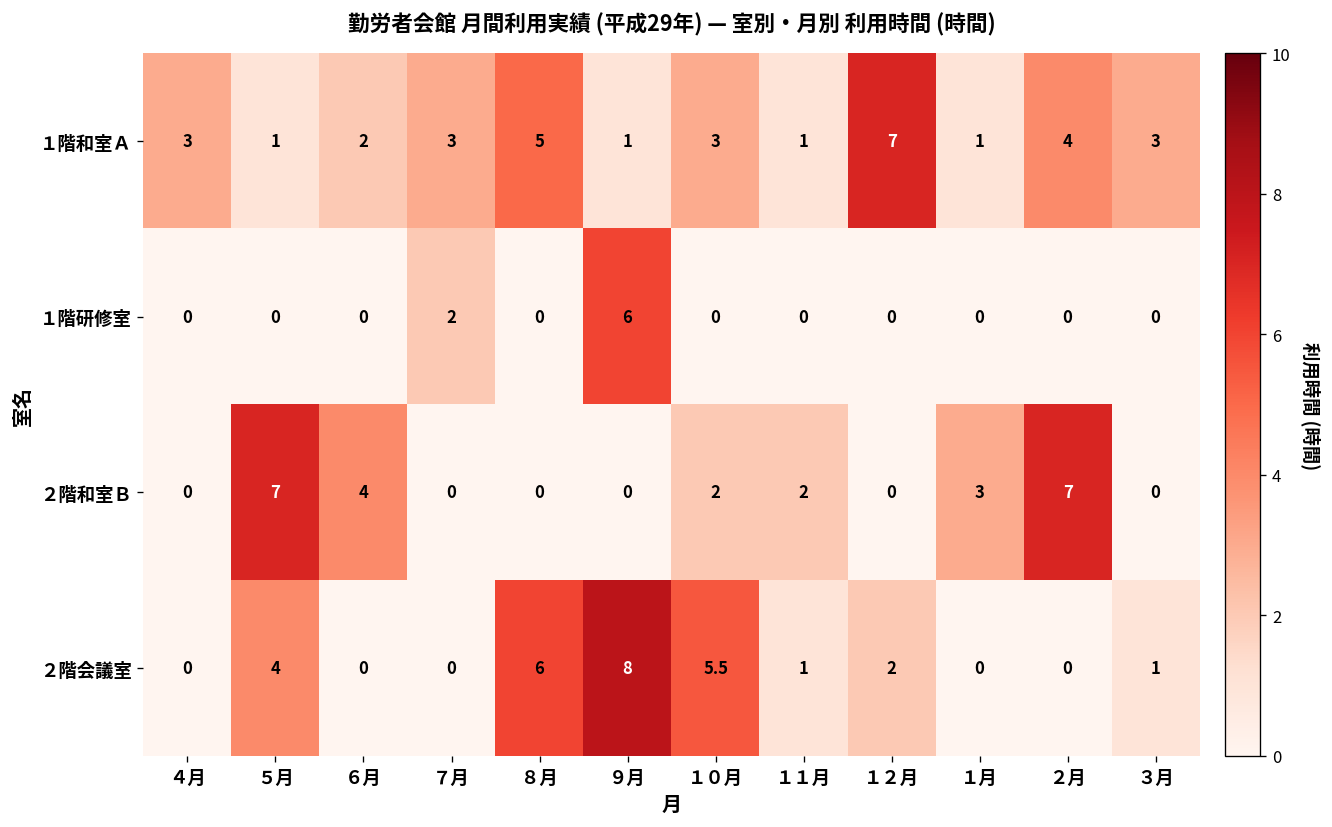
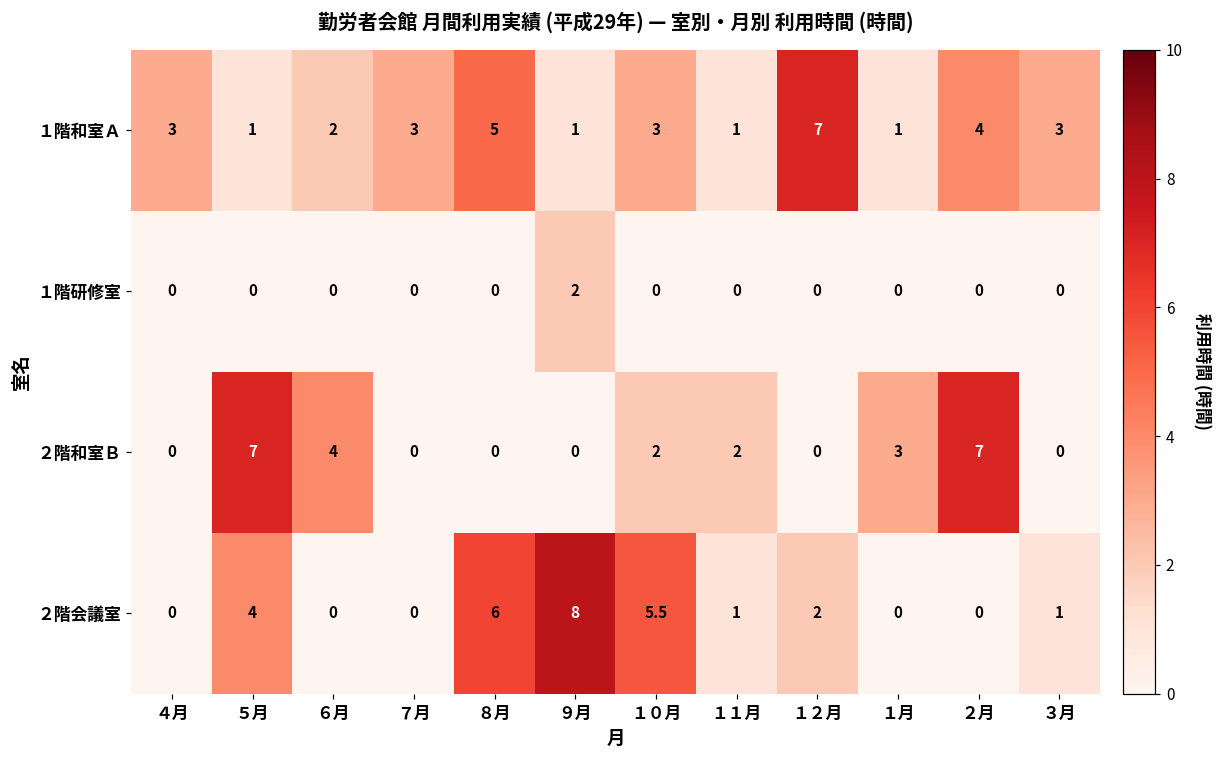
  {
    "１階和室Ａ": {
      "４月": 3,
      "５月": 1,
      "６月": 2,
      "７月": 3,
      "８月": 5,
      "９月": 1,
      "１０月": 3,
      "１１月": 1,
      "１２月": 7,
      "１月": 1,
      "２月": 4,
      "３月": 3
    },
    "１階研修室": {
      "４月": 0,
      "５月": 0,
      "６月": 0,
-     "７月": 2,
+     "７月": 0,
      "８月": 0,
-     "９月": 6,
+     "９月": 2,
      "１０月": 0,
      "１１月": 0,
      "１２月": 0,
      "１月": 0,
      "２月": 0,
      "３月": 0
    },
    "２階和室Ｂ": {
      "４月": 0,
      "５月": 7,
      "６月": 4,
      "７月": 0,
      "８月": 0,
      "９月": 0,
      "１０月": 2,
      "１１月": 2,
      "１２月": 0,
      "１月": 3,
      "２月": 7,
      "３月": 0
    },
    "２階会議室": {
      "４月": 0,
      "５月": 4,
      "６月": 0,
      "７月": 0,
      "８月": 6,
      "９月": 8,
      "１０月": 5.5,
      "１１月": 1,
      "１２月": 2,
      "１月": 0,
      "２月": 0,
      "３月": 1
    }
  }
